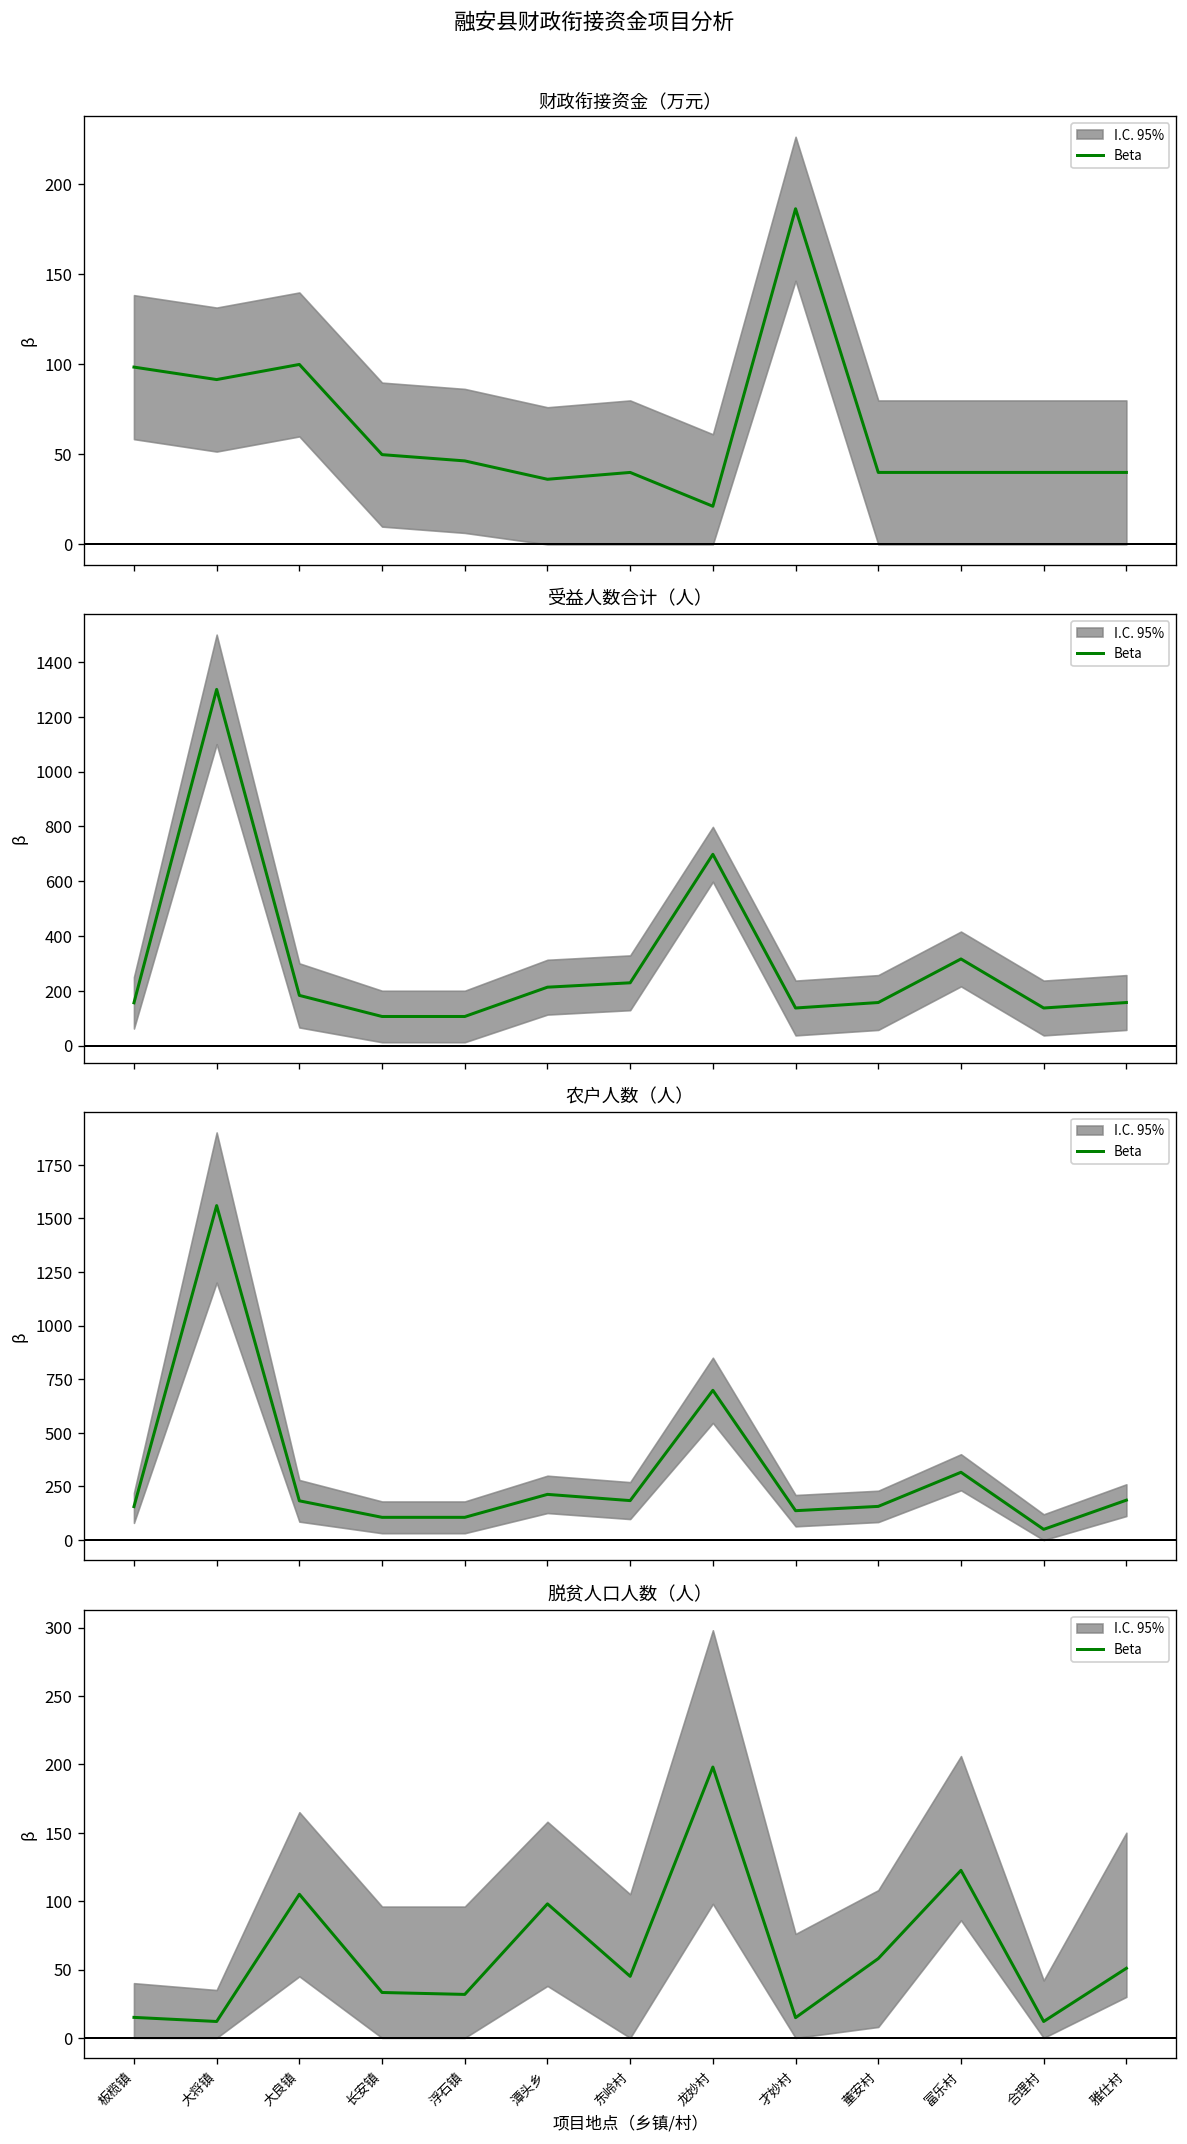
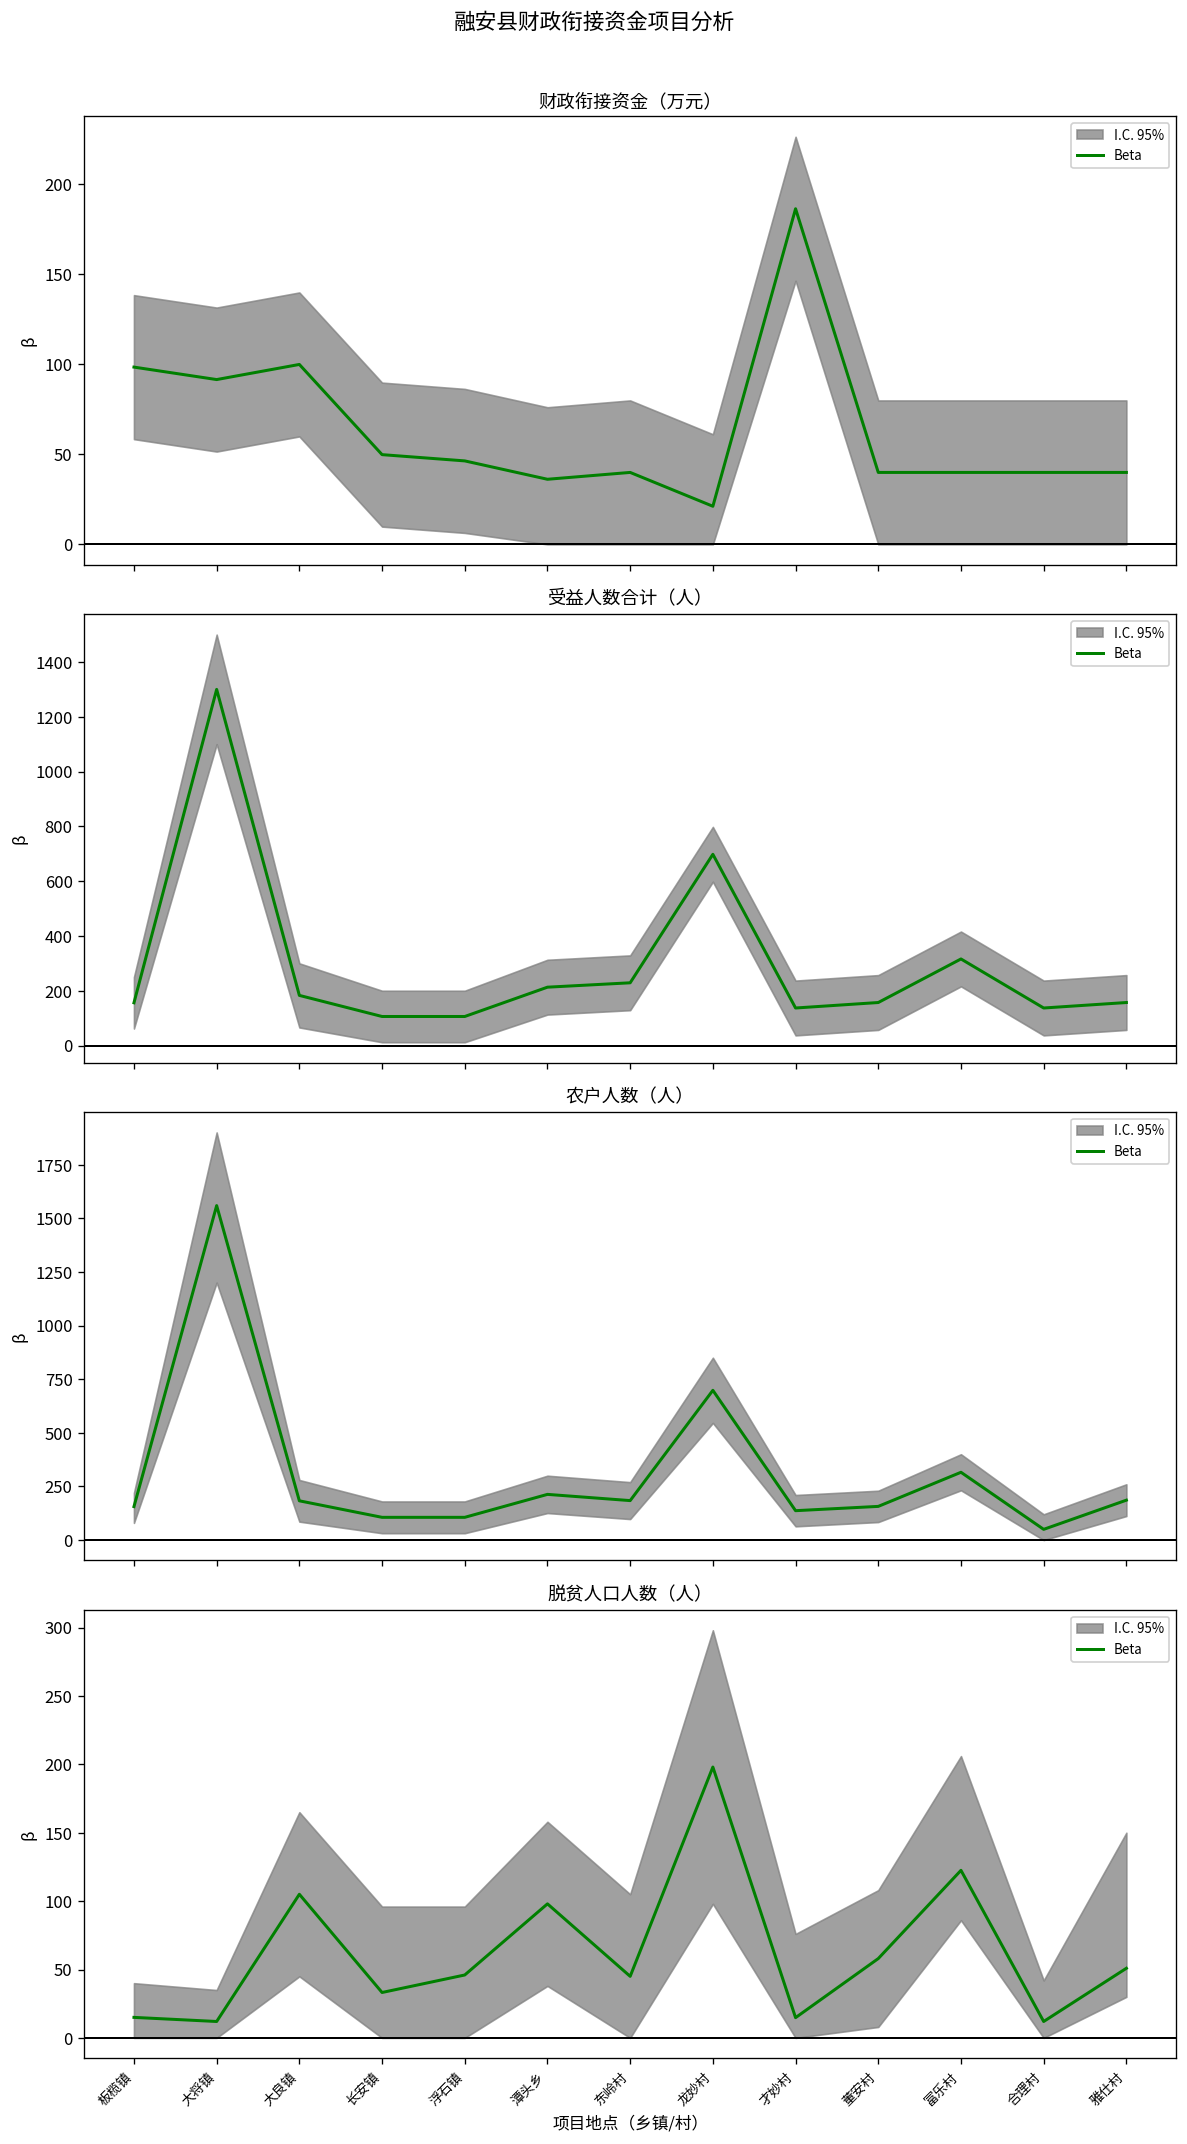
  {
    "脱贫人口人数（人）": {
      "Beta": {
        "板榄镇": 15,
        "大将镇": 12,
        "大良镇": 105,
        "长安镇": 33,
-       "浮石镇": 32,
+       "浮石镇": 46,
        "潭头乡": 98,
        "东岭村": 45,
        "龙妙村": 198,
        "才妙村": 15,
        "董安村": 58,
        "富乐村": 123,
        "合理村": 12,
        "雅仕村": 51
      }
    }
  }
